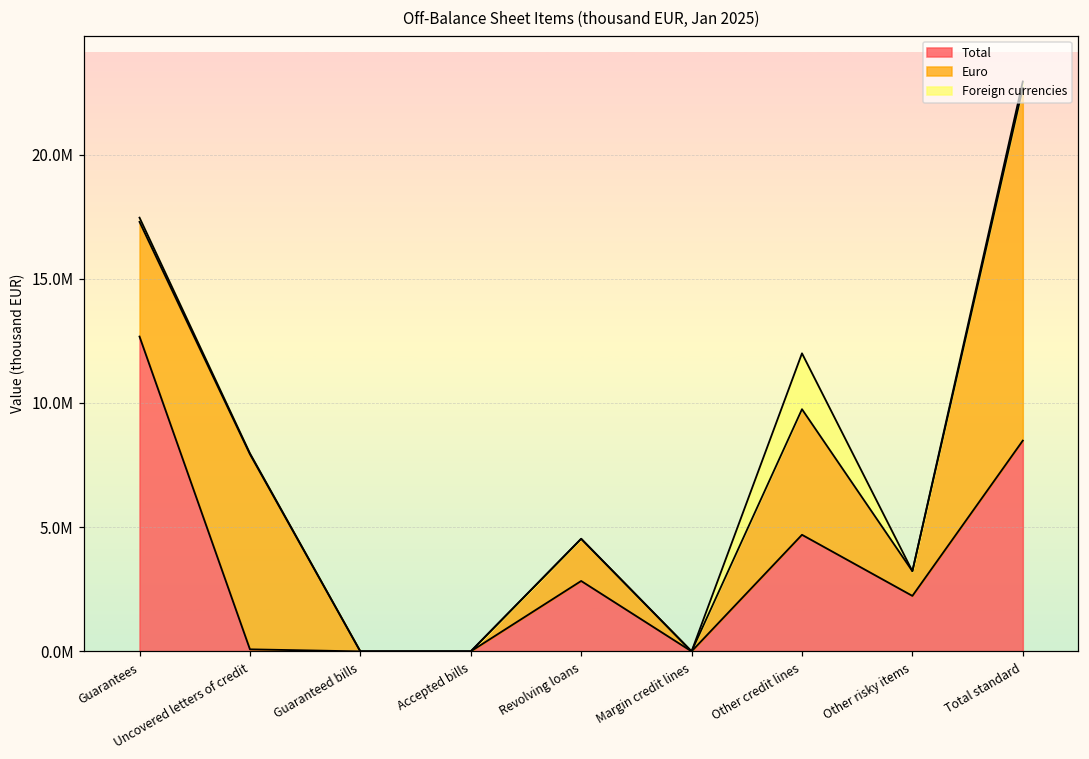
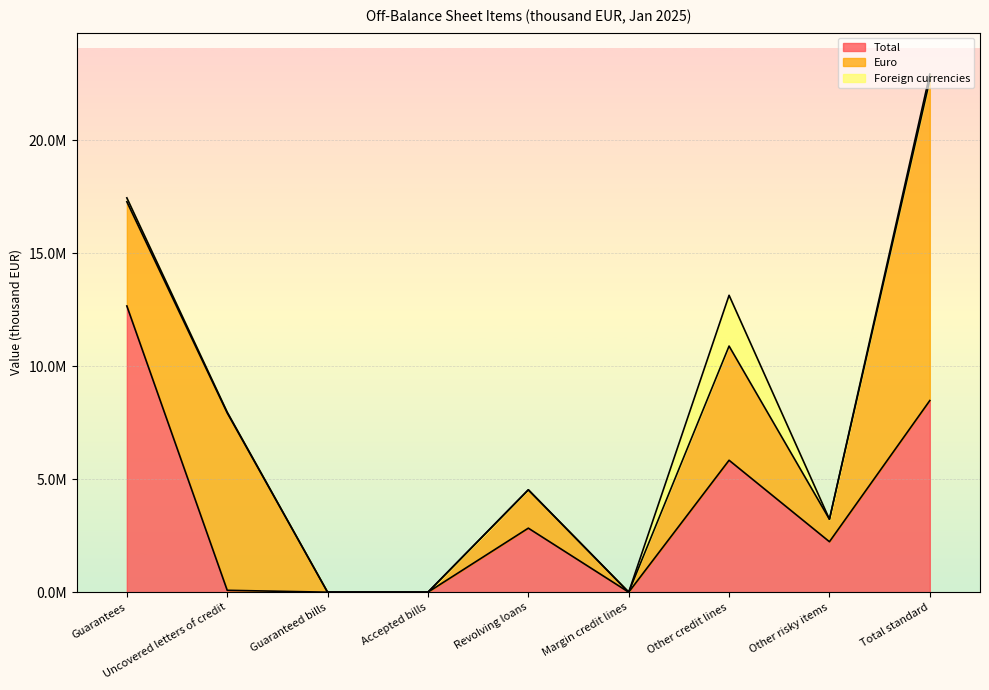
  {
    "Total": {
      "Guarantees": 12700000,
      "Uncovered letters of credit": 100000,
      "Revolving loans": 2800000,
-     "Other credit lines": 4700000,
+     "Other credit lines": 5800000,
      "Other risky items": 2200000,
      "Total standard": 8500000
    },
    "Euro": {
      "Guarantees": 4600000,
      "Other credit lines": 5100000
    },
    "Foreign currencies": {
      "Guarantees": 200000,
      "Other credit lines": 2200000
    }
  }
